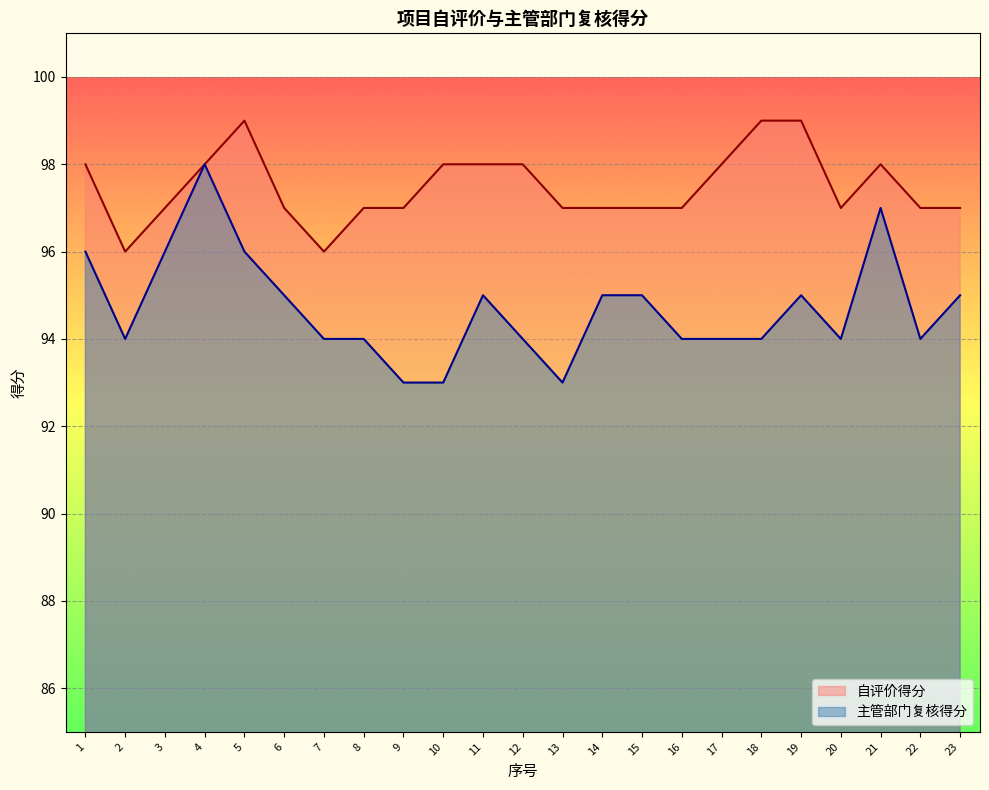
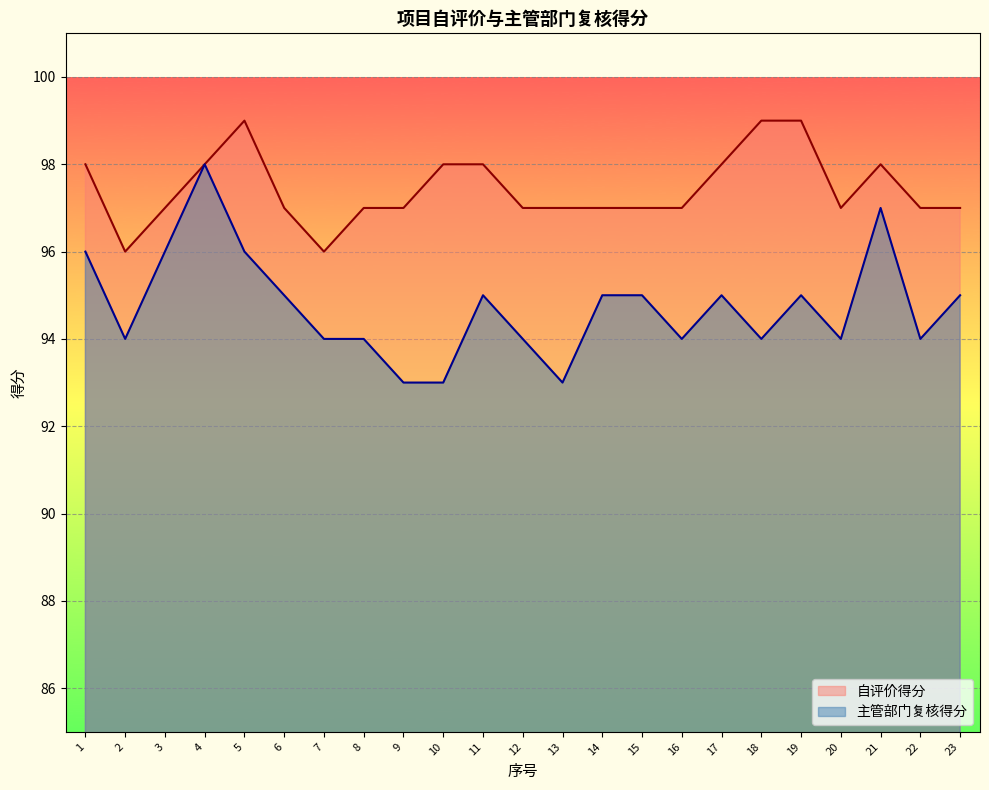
  {
    "自评价得分": {
      "1": 98,
      "2": 96,
      "3": 97,
      "5": 99,
      "6": 97,
      "7": 96,
      "8": 97,
      "9": 97,
      "10": 98,
      "11": 98,
-     "12": 98,
+     "12": 97,
      "13": 97,
      "14": 97,
      "15": 97,
      "16": 97,
      "17": 98,
      "18": 99,
      "19": 99,
      "20": 97,
      "21": 98,
      "22": 97,
      "23": 97
    },
    "主管部门复核得分": {
      "1": 96,
      "2": 94,
      "3": 96,
      "5": 96,
      "6": 95,
      "7": 94,
      "8": 94,
      "9": 93,
      "10": 93,
      "11": 95,
      "12": 94,
      "13": 93,
      "14": 95,
      "15": 95,
      "16": 94,
-     "17": 94,
+     "17": 95,
      "18": 94,
      "19": 95,
      "20": 94,
      "21": 97,
      "22": 94,
      "23": 95
    }
  }
